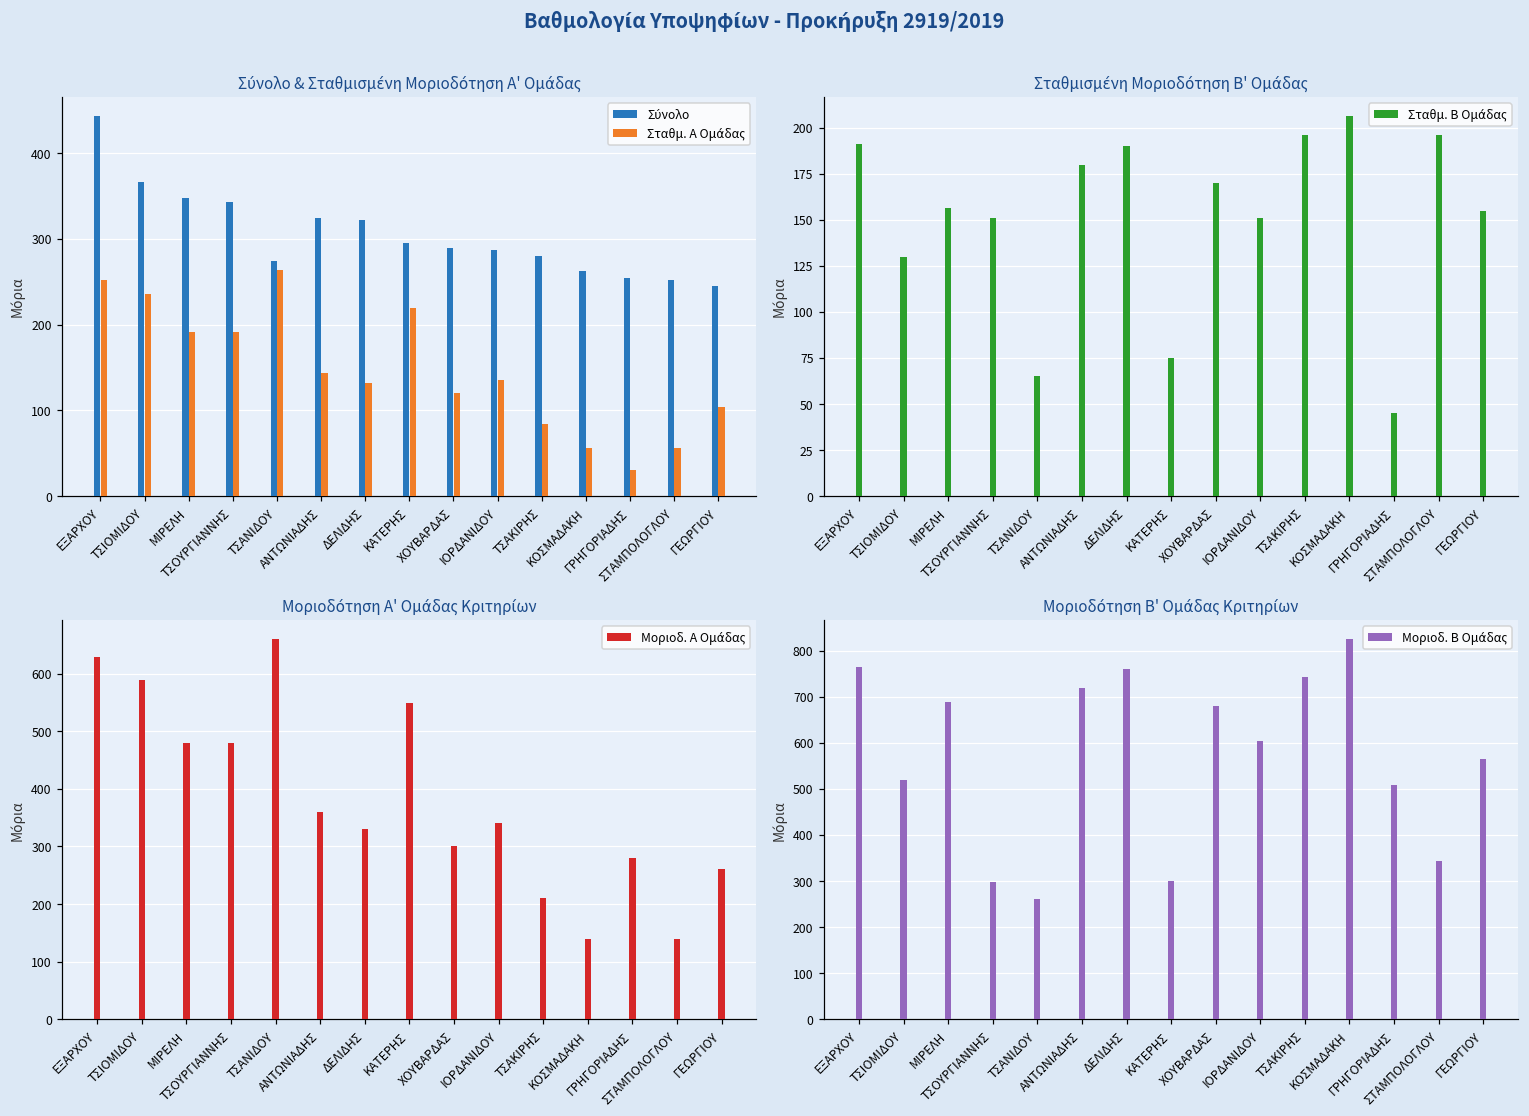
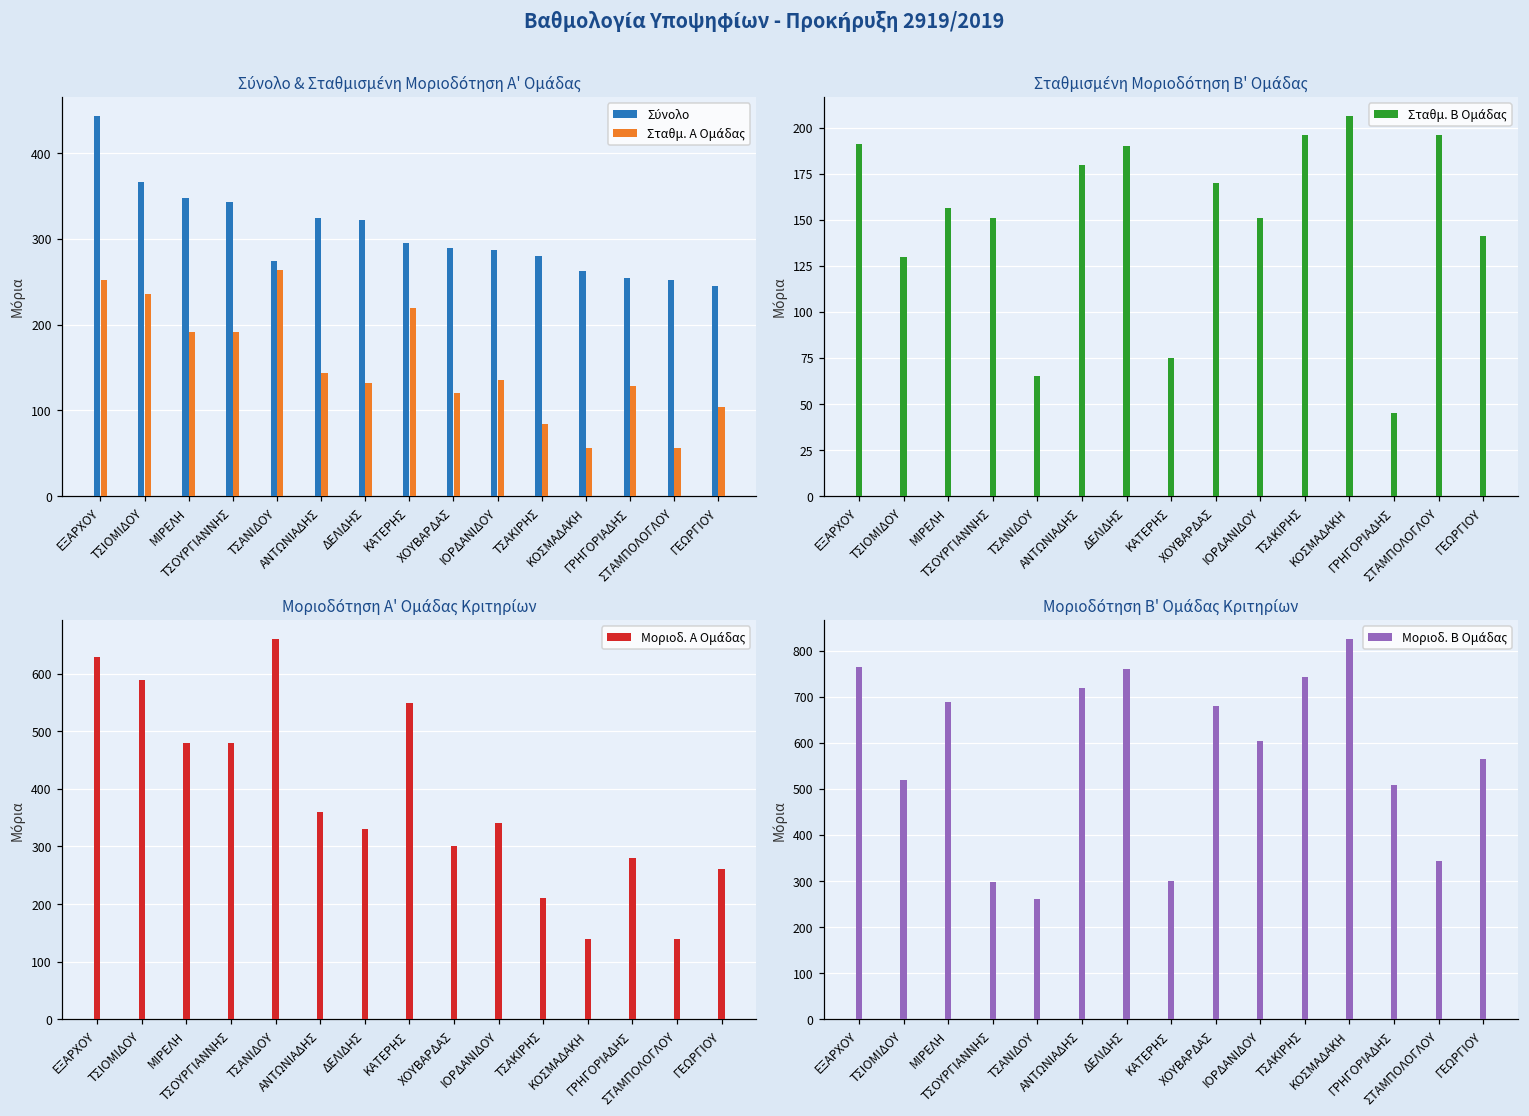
  {
    "Σύνολο & Σταθμισμένη Μοριοδότηση Α' Ομάδας": {
      "Σύνολο": {
        "ΕΞΑΡΧΟΥ": 440,
        "ΤΣΙΟΜΙΔΟΥ": 370,
        "ΜΙΡΕΛΗ": 350,
        "ΤΣΟΥΡΓΙΑΝΝΗΣ": 340,
        "ΤΣΑΝΙΔΟΥ": 270,
        "ΑΝΤΩΝΙΑΔΗΣ": 320,
        "ΔΕΛΙΔΗΣ": 320,
        "ΚΑΤΕΡΗΣ": 300,
        "ΧΟΥΒΑΡΔΑΣ": 290,
        "ΙΟΡΔΑΝΙΔΟΥ": 290,
        "ΤΣΑΚΙΡΗΣ": 280,
        "ΚΟΣΜΑΔΑΚΗ": 260,
        "ΓΡΗΓΟΡΙΑΔΗΣ": 260,
        "ΣΤΑΜΠΟΛΟΓΛΟΥ": 250,
        "ΓΕΩΡΓΙΟΥ": 250
      },
      "Σταθμ. Α Ομάδας": {
        "ΕΞΑΡΧΟΥ": 250,
        "ΤΣΙΟΜΙΔΟΥ": 240,
        "ΜΙΡΕΛΗ": 190,
        "ΤΣΟΥΡΓΙΑΝΝΗΣ": 190,
        "ΤΣΑΝΙΔΟΥ": 260,
        "ΑΝΤΩΝΙΑΔΗΣ": 140,
        "ΔΕΛΙΔΗΣ": 130,
        "ΚΑΤΕΡΗΣ": 220,
        "ΧΟΥΒΑΡΔΑΣ": 120,
        "ΙΟΡΔΑΝΙΔΟΥ": 140,
        "ΤΣΑΚΙΡΗΣ": 80,
        "ΚΟΣΜΑΔΑΚΗ": 60,
-       "ΓΡΗΓΟΡΙΑΔΗΣ": 30,
+       "ΓΡΗΓΟΡΙΑΔΗΣ": 130,
        "ΣΤΑΜΠΟΛΟΓΛΟΥ": 60,
        "ΓΕΩΡΓΙΟΥ": 100
      }
    },
    "Σταθμισμένη Μοριοδότηση Β' Ομάδας": {
      "ΕΞΑΡΧΟΥ": 191,
      "ΤΣΙΟΜΙΔΟΥ": 130,
      "ΜΙΡΕΛΗ": 156,
      "ΤΣΟΥΡΓΙΑΝΝΗΣ": 151,
      "ΤΣΑΝΙΔΟΥ": 65,
      "ΑΝΤΩΝΙΑΔΗΣ": 180,
      "ΔΕΛΙΔΗΣ": 190,
      "ΚΑΤΕΡΗΣ": 75,
      "ΧΟΥΒΑΡΔΑΣ": 170,
      "ΙΟΡΔΑΝΙΔΟΥ": 151,
      "ΤΣΑΚΙΡΗΣ": 196,
      "ΚΟΣΜΑΔΑΚΗ": 206,
      "ΓΡΗΓΟΡΙΑΔΗΣ": 45,
      "ΣΤΑΜΠΟΛΟΓΛΟΥ": 196,
-     "ΓΕΩΡΓΙΟΥ": 155
+     "ΓΕΩΡΓΙΟΥ": 141
    },
    "Μοριοδότηση Α' Ομάδας Κριτηρίων": {
      "ΕΞΑΡΧΟΥ": 630,
      "ΤΣΙΟΜΙΔΟΥ": 590,
      "ΜΙΡΕΛΗ": 480,
      "ΤΣΟΥΡΓΙΑΝΝΗΣ": 480,
      "ΤΣΑΝΙΔΟΥ": 660,
      "ΑΝΤΩΝΙΑΔΗΣ": 360,
      "ΔΕΛΙΔΗΣ": 330,
      "ΚΑΤΕΡΗΣ": 550,
      "ΧΟΥΒΑΡΔΑΣ": 300,
      "ΙΟΡΔΑΝΙΔΟΥ": 340,
      "ΤΣΑΚΙΡΗΣ": 210,
      "ΚΟΣΜΑΔΑΚΗ": 140,
      "ΓΡΗΓΟΡΙΑΔΗΣ": 280,
      "ΣΤΑΜΠΟΛΟΓΛΟΥ": 140,
      "ΓΕΩΡΓΙΟΥ": 260
    },
    "Μοριοδότηση Β' Ομάδας Κριτηρίων": {
      "ΕΞΑΡΧΟΥ": 770,
      "ΤΣΙΟΜΙΔΟΥ": 520,
      "ΜΙΡΕΛΗ": 690,
      "ΤΣΟΥΡΓΙΑΝΝΗΣ": 300,
      "ΤΣΑΝΙΔΟΥ": 260,
      "ΑΝΤΩΝΙΑΔΗΣ": 720,
      "ΔΕΛΙΔΗΣ": 760,
      "ΚΑΤΕΡΗΣ": 300,
      "ΧΟΥΒΑΡΔΑΣ": 680,
      "ΙΟΡΔΑΝΙΔΟΥ": 610,
      "ΤΣΑΚΙΡΗΣ": 740,
      "ΚΟΣΜΑΔΑΚΗ": 830,
      "ΓΡΗΓΟΡΙΑΔΗΣ": 510,
      "ΣΤΑΜΠΟΛΟΓΛΟΥ": 340,
      "ΓΕΩΡΓΙΟΥ": 570
    }
  }
